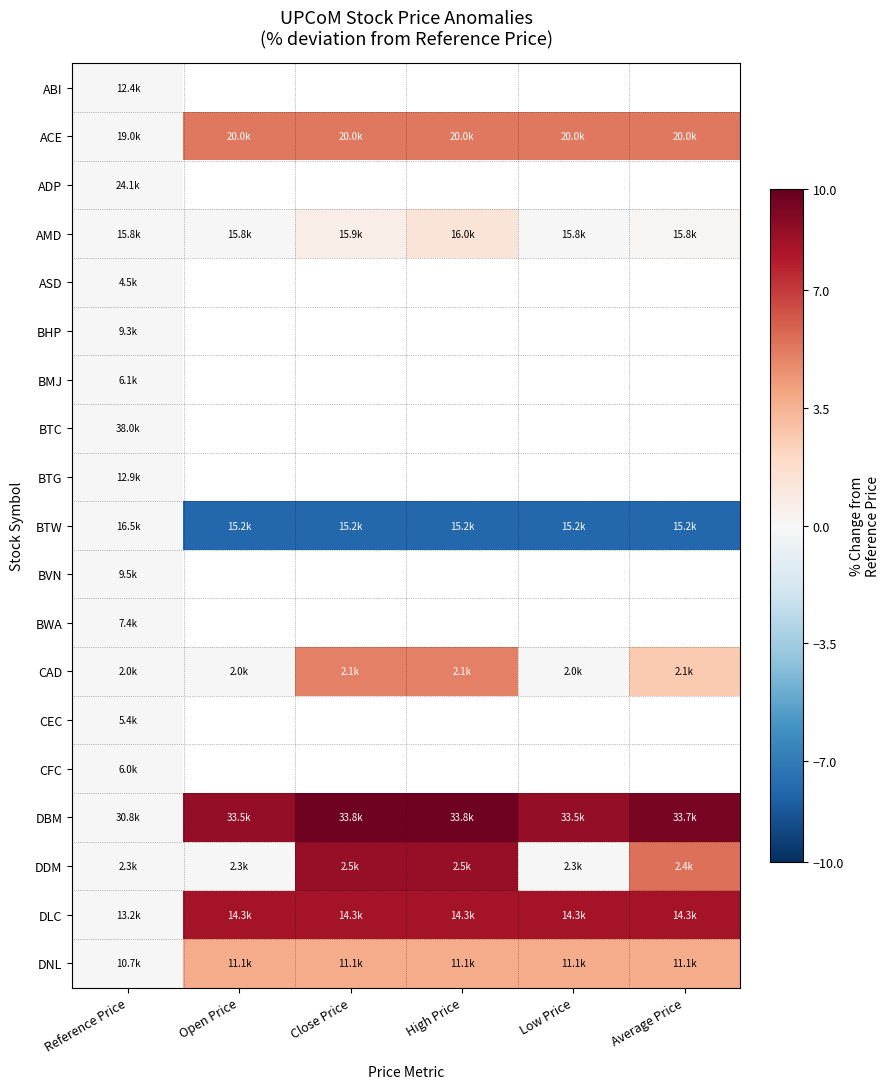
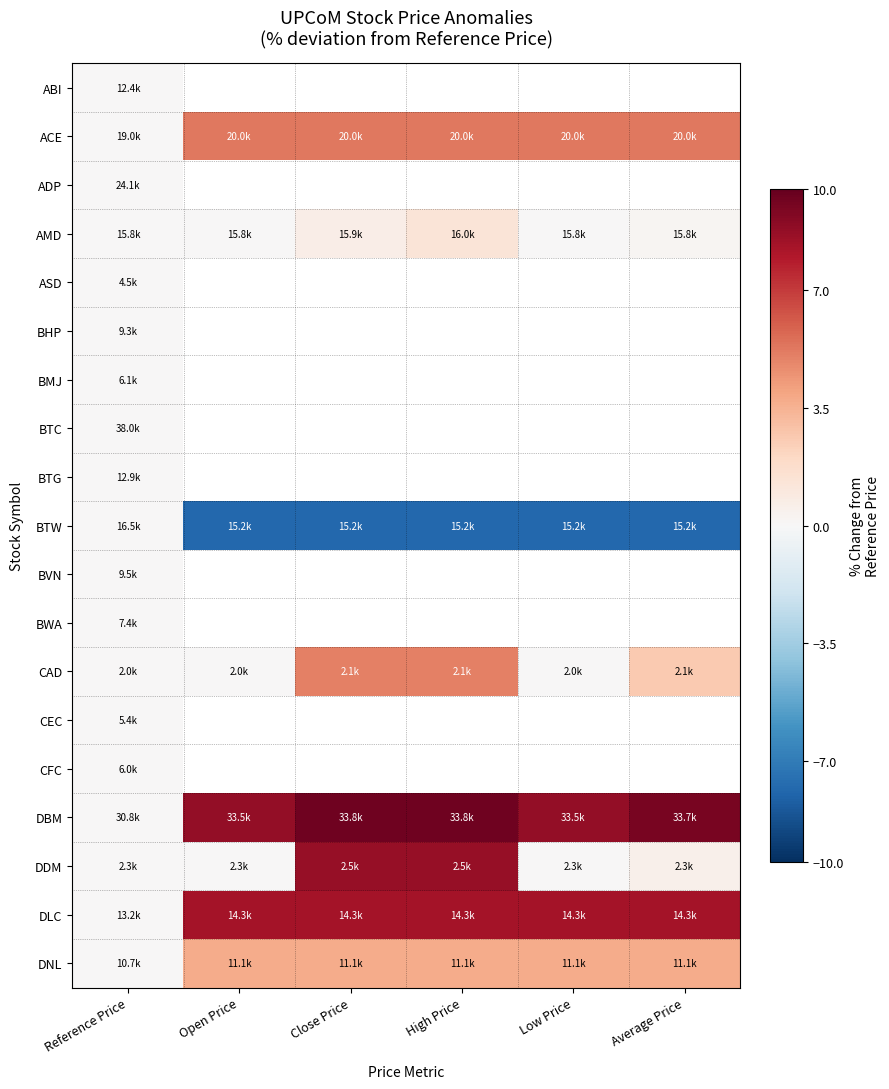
  {
    "ABI": {
      "Reference Price": "12.4k"
    },
    "ACE": {
      "Reference Price": "19.0k",
      "Open Price": "20.0k",
      "Close Price": "20.0k",
      "High Price": "20.0k",
      "Low Price": "20.0k",
      "Average Price": "20.0k"
    },
    "ADP": {
      "Reference Price": "24.1k"
    },
    "AMD": {
      "Reference Price": "15.8k",
      "Open Price": "15.8k",
      "Close Price": "15.9k",
      "High Price": "16.0k",
      "Low Price": "15.8k",
      "Average Price": "15.8k"
    },
    "ASD": {
      "Reference Price": "4.5k"
    },
    "BHP": {
      "Reference Price": "9.3k"
    },
    "BMJ": {
      "Reference Price": "6.1k"
    },
    "BTC": {
      "Reference Price": "38.0k"
    },
    "BTG": {
      "Reference Price": "12.9k"
    },
    "BTW": {
      "Reference Price": "16.5k",
      "Open Price": "15.2k",
      "Close Price": "15.2k",
      "High Price": "15.2k",
      "Low Price": "15.2k",
      "Average Price": "15.2k"
    },
    "BVN": {
      "Reference Price": "9.5k"
    },
    "BWA": {
      "Reference Price": "7.4k"
    },
    "CAD": {
      "Reference Price": "2.0k",
      "Open Price": "2.0k",
      "Close Price": "2.1k",
      "High Price": "2.1k",
      "Low Price": "2.0k",
      "Average Price": "2.1k"
    },
    "CEC": {
      "Reference Price": "5.4k"
    },
    "CFC": {
      "Reference Price": "6.0k"
    },
    "DBM": {
      "Reference Price": "30.8k",
      "Open Price": "33.5k",
      "Close Price": "33.8k",
      "High Price": "33.8k",
      "Low Price": "33.5k",
      "Average Price": "33.7k"
    },
    "DDM": {
      "Reference Price": "2.3k",
      "Open Price": "2.3k",
      "Close Price": "2.5k",
      "High Price": "2.5k",
      "Low Price": "2.3k",
-     "Average Price": "2.4k"
+     "Average Price": "2.3k"
    },
    "DLC": {
      "Reference Price": "13.2k",
      "Open Price": "14.3k",
      "Close Price": "14.3k",
      "High Price": "14.3k",
      "Low Price": "14.3k",
      "Average Price": "14.3k"
    },
    "DNL": {
      "Reference Price": "10.7k",
      "Open Price": "11.1k",
      "Close Price": "11.1k",
      "High Price": "11.1k",
      "Low Price": "11.1k",
      "Average Price": "11.1k"
    }
  }
